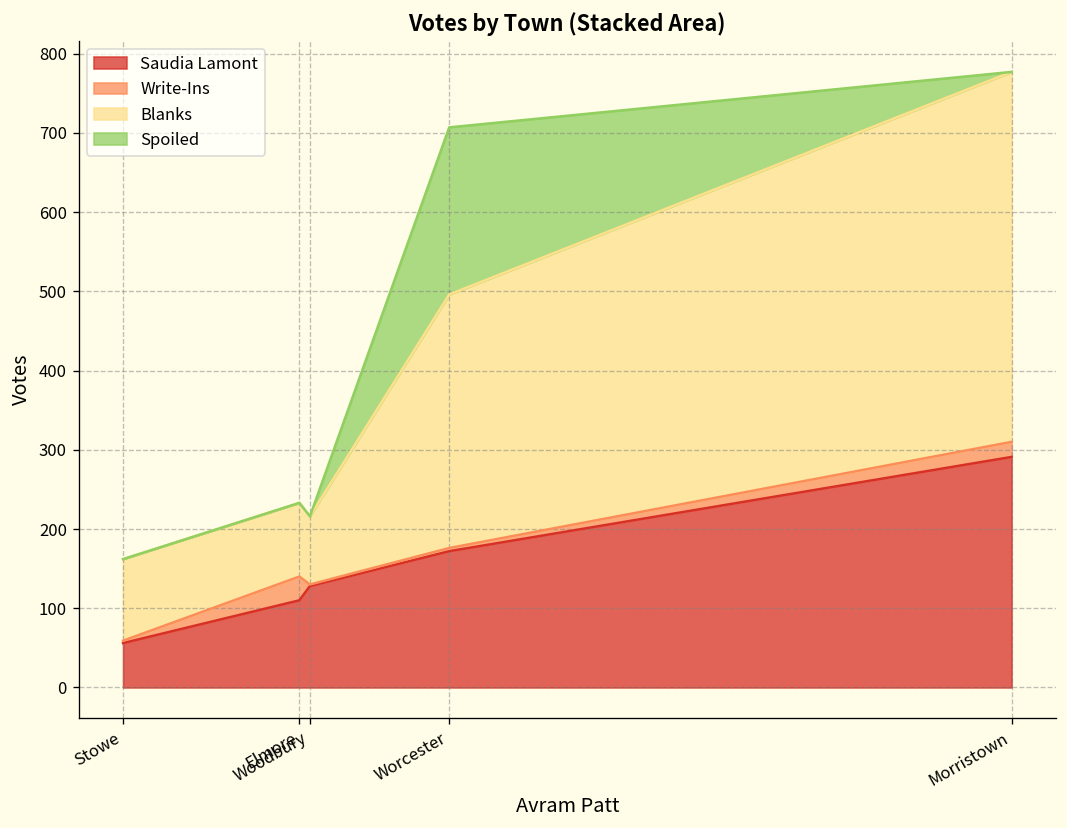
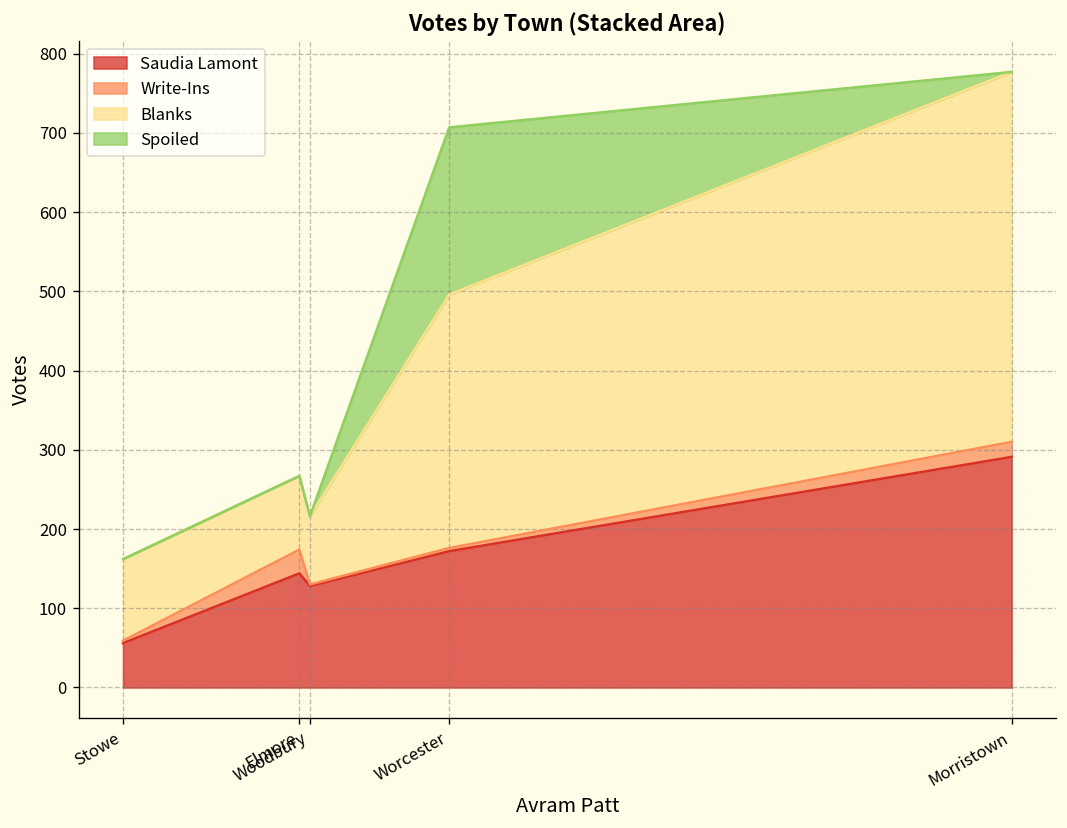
  {
    "Saudia Lamont": {
-     "Elmore": 110,
+     "Elmore": 140,
      "Worcester": 170,
      "Morristown": 290
    },
    "Write-Ins": {
      "Elmore": 30,
      "Worcester": 0,
      "Morristown": 20
    },
    "Blanks": {
      "Worcester": 320
    },
    "Spoiled": {
      "Worcester": 210
    }
  }
